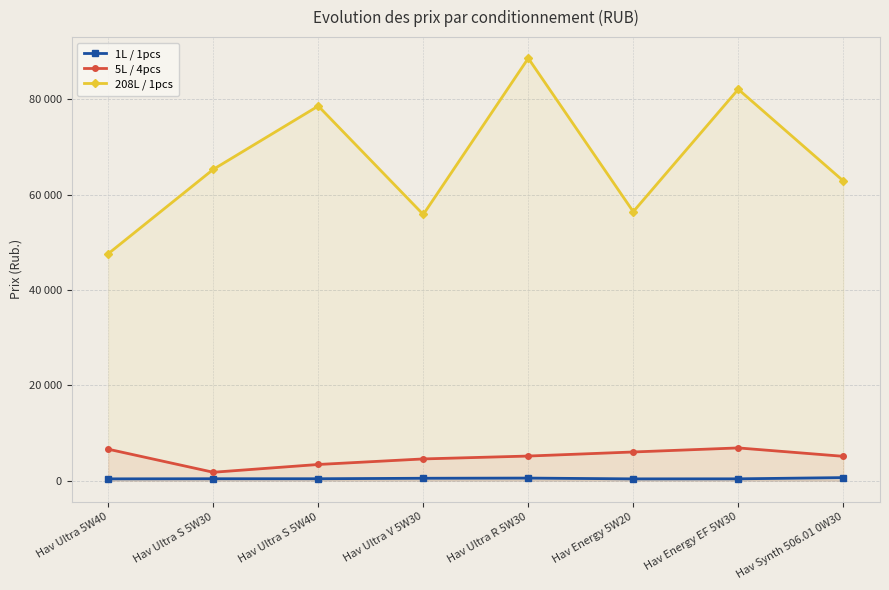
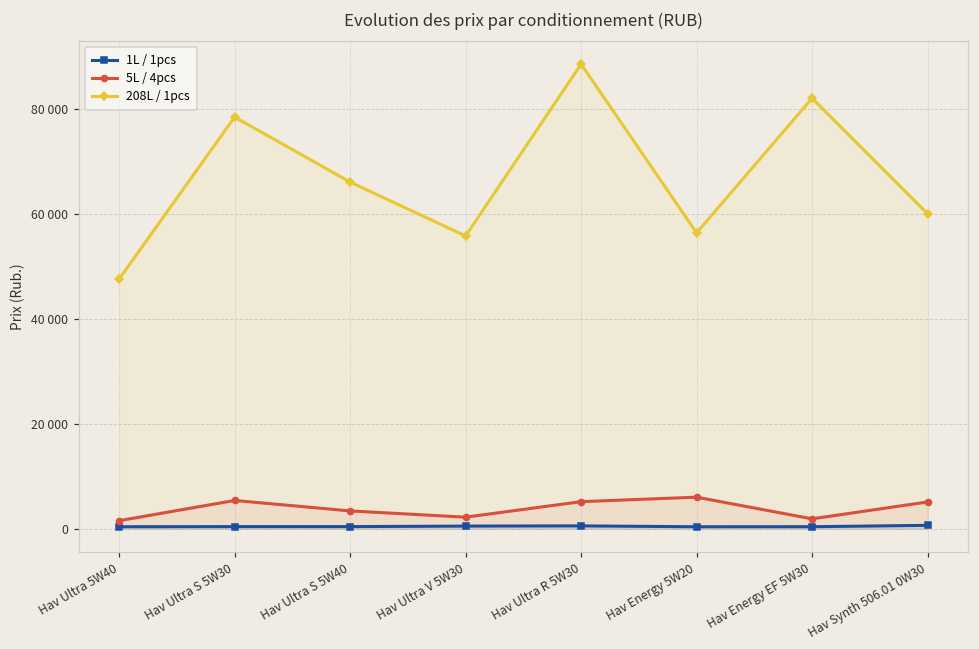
  {
    "1L / 1pcs": {
      "Hav Ultra 5W40": 0,
      "Hav Ultra S 5W30": 0,
      "Hav Ultra S 5W40": 0,
      "Hav Ultra V 5W30": 0,
      "Hav Ultra R 5W30": 1000,
      "Hav Energy 5W20": 0,
      "Hav Energy EF 5W30": 0,
      "Hav Synth 506.01 0W30": 1000
    },
    "5L / 4pcs": {
-     "Hav Ultra 5W40": 7000,
-     "Hav Ultra S 5W30": 2000,
+     "Hav Ultra 5W40": 2000,
+     "Hav Ultra S 5W30": 5000,
      "Hav Ultra S 5W40": 3000,
-     "Hav Ultra V 5W30": 5000,
+     "Hav Ultra V 5W30": 2000,
      "Hav Ultra R 5W30": 5000,
      "Hav Energy 5W20": 6000,
-     "Hav Energy EF 5W30": 7000,
+     "Hav Energy EF 5W30": 2000,
      "Hav Synth 506.01 0W30": 5000
    },
    "208L / 1pcs": {
      "Hav Ultra 5W40": 48000,
-     "Hav Ultra S 5W30": 65000,
-     "Hav Ultra S 5W40": 79000,
+     "Hav Ultra S 5W30": 79000,
+     "Hav Ultra S 5W40": 66000,
      "Hav Ultra V 5W30": 56000,
      "Hav Ultra R 5W30": 89000,
      "Hav Energy 5W20": 56000,
      "Hav Energy EF 5W30": 82000,
-     "Hav Synth 506.01 0W30": 63000
+     "Hav Synth 506.01 0W30": 60000
    }
  }
